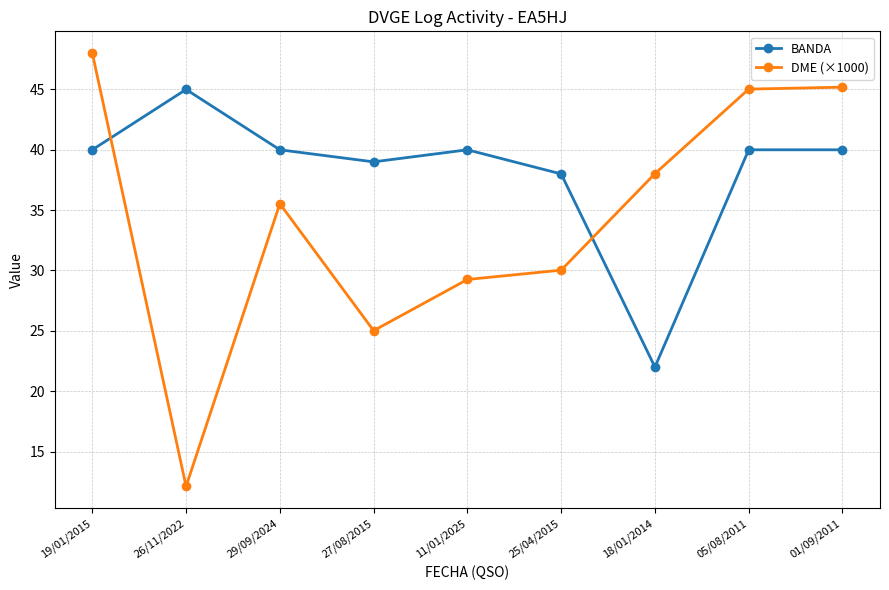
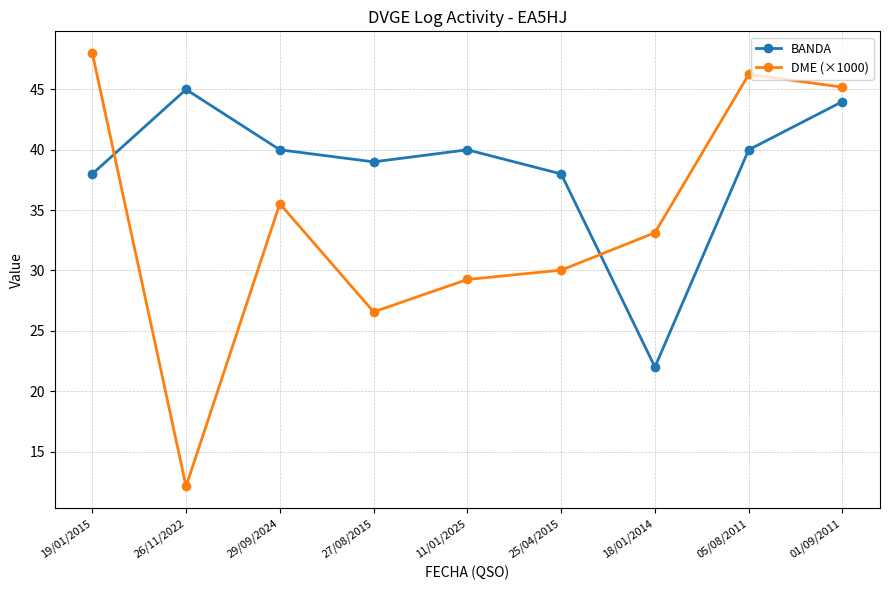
  {
    "BANDA": {
-     "19/01/2015": 40,
+     "19/01/2015": 38,
      "26/11/2022": 45,
      "29/09/2024": 40,
      "27/08/2015": 39,
      "11/01/2025": 40,
      "25/04/2015": 38,
      "18/01/2014": 22,
      "05/08/2011": 40,
-     "01/09/2011": 40
+     "01/09/2011": 44
    },
    "DME (×1000)": {
      "19/01/2015": 48.0,
      "26/11/2022": 12.1,
      "29/09/2024": 35.5,
-     "27/08/2015": 25.0,
+     "27/08/2015": 26.6,
      "11/01/2025": 29.3,
      "25/04/2015": 30.0,
-     "18/01/2014": 38.0,
-     "05/08/2011": 45.0,
+     "18/01/2014": 33.1,
+     "05/08/2011": 46.2,
      "01/09/2011": 45.2
    }
  }
